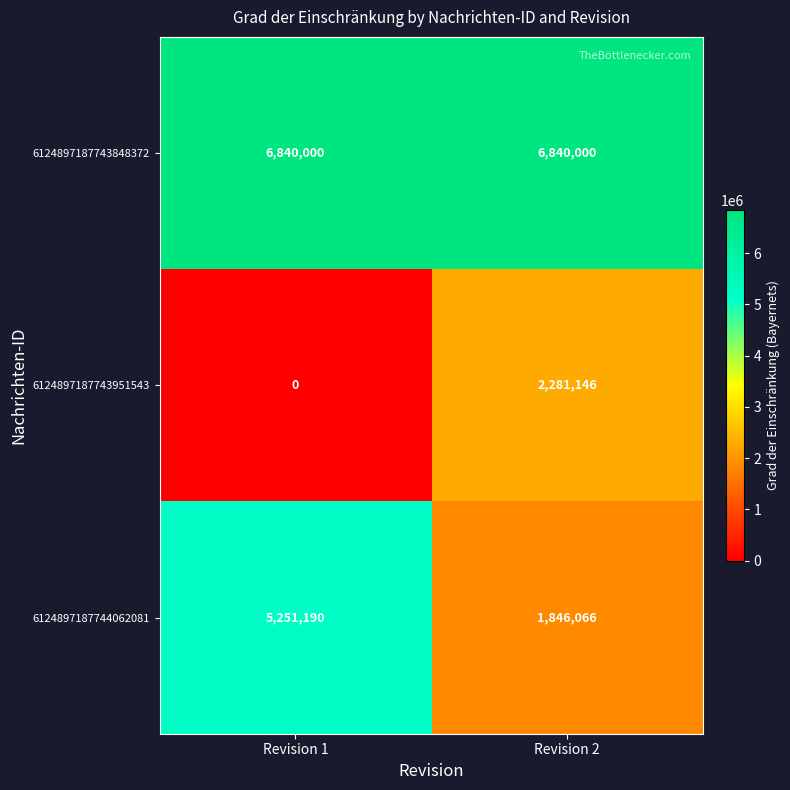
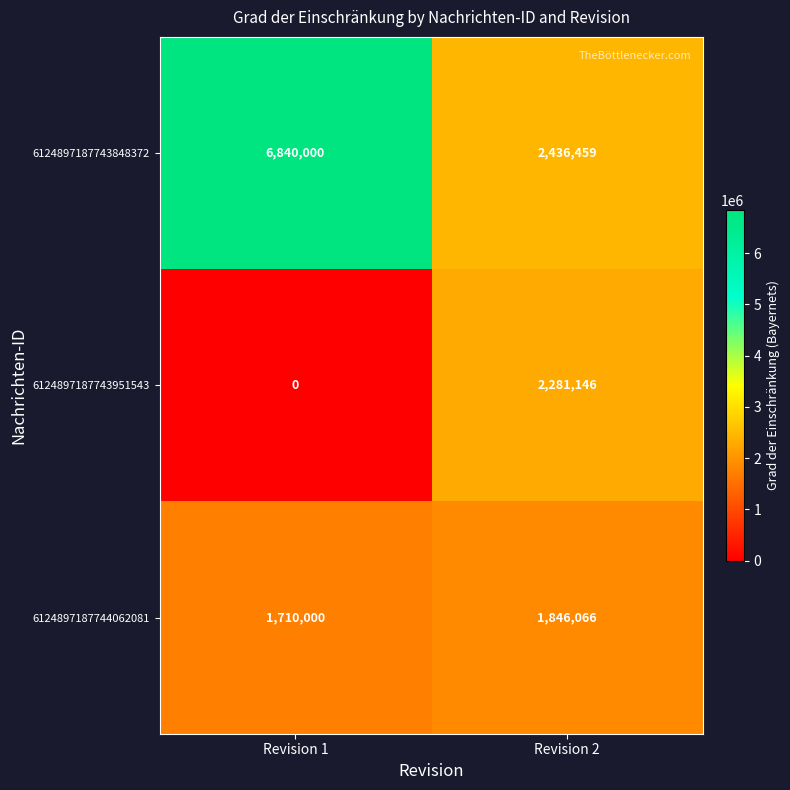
  {
    "6124897187743848372": {
      "Revision 1": "6,840,000",
-     "Revision 2": "6,840,000"
+     "Revision 2": "2,436,459"
    },
    "6124897187743951543": {
      "Revision 1": "0",
      "Revision 2": "2,281,146"
    },
    "6124897187744062081": {
-     "Revision 1": "5,251,190",
+     "Revision 1": "1,710,000",
      "Revision 2": "1,846,066"
    }
  }
